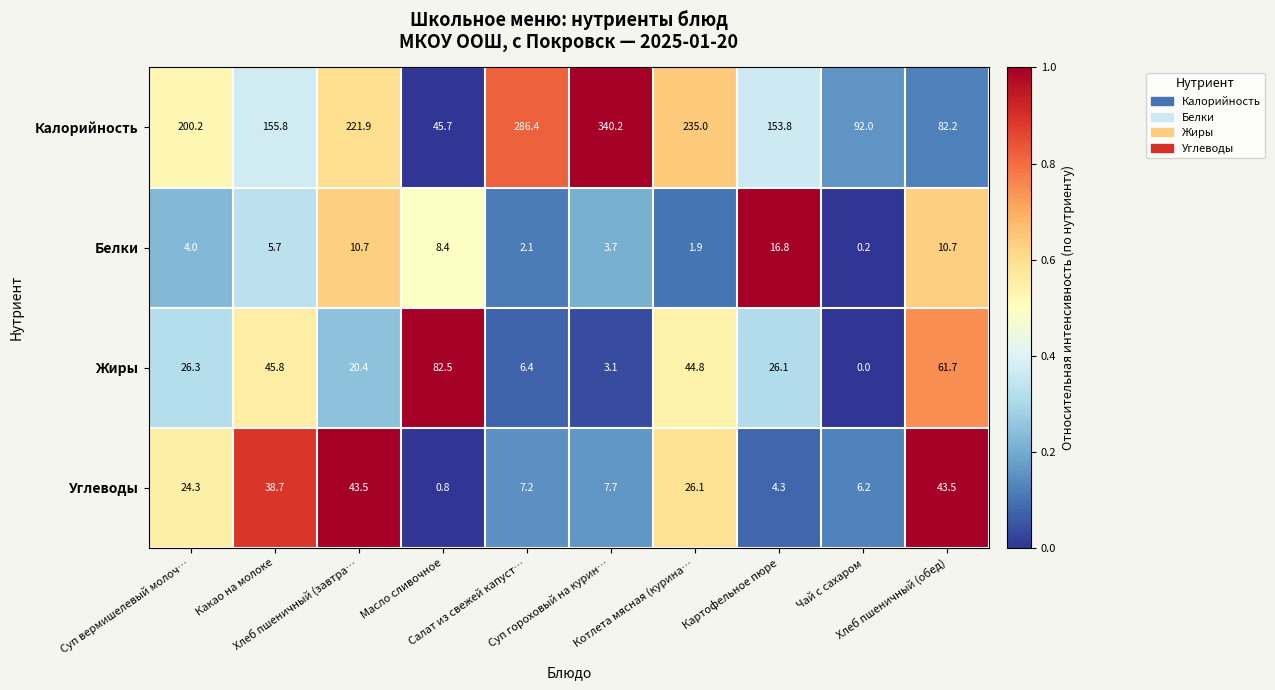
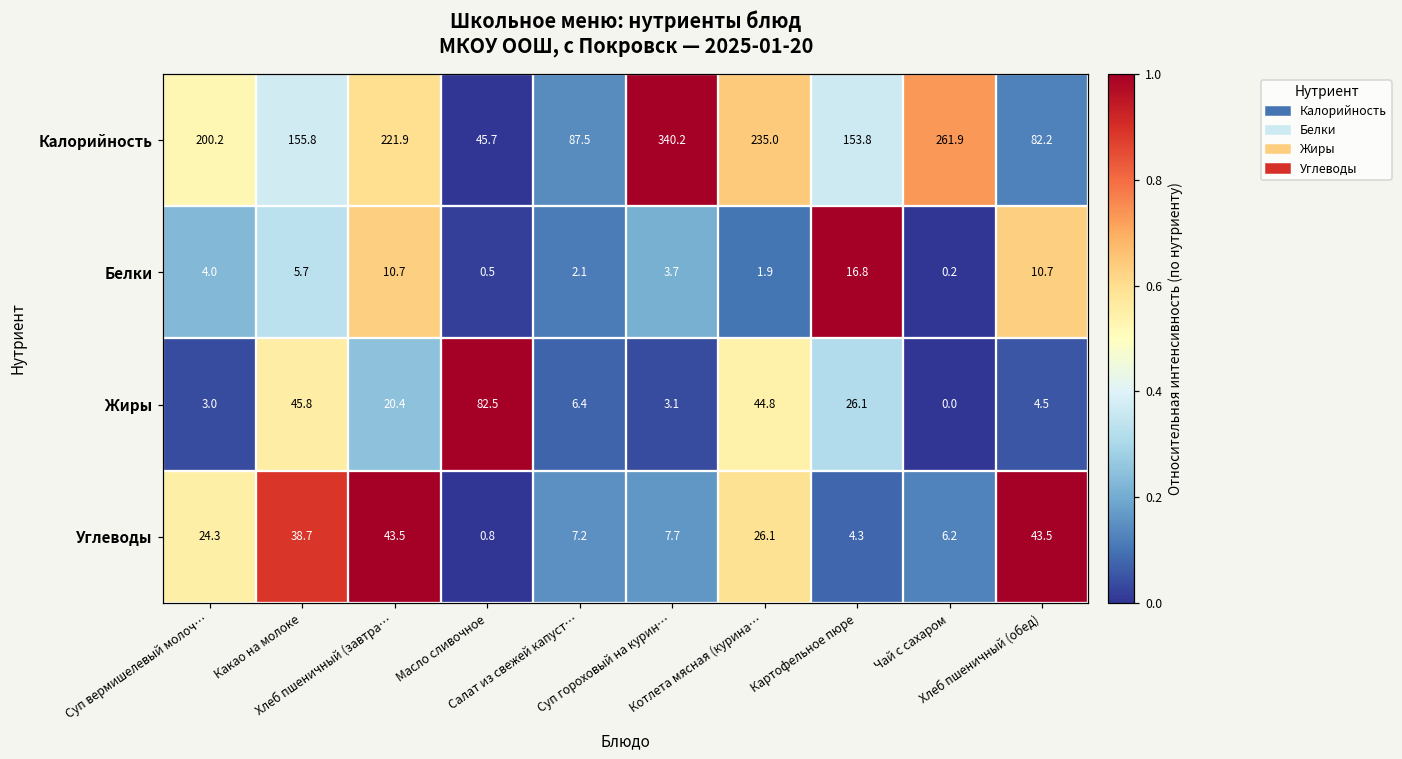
  {
    "Калорийность": {
      "Суп вермишелевый молоч…": 200.2,
      "Какао на молоке": 155.8,
      "Хлеб пшеничный (завтра…": 221.9,
      "Масло сливочное": 45.7,
-     "Салат из свежей капуст…": 286.4,
+     "Салат из свежей капуст…": 87.5,
      "Суп гороховый на курин…": 340.2,
      "Котлета мясная (курина…": 235.0,
      "Картофельное пюре": 153.8,
-     "Чай с сахаром": 92.0,
+     "Чай с сахаром": 261.9,
      "Хлеб пшеничный (обед)": 82.2
    },
    "Белки": {
      "Суп вермишелевый молоч…": 4.0,
      "Какао на молоке": 5.7,
      "Хлеб пшеничный (завтра…": 10.7,
-     "Масло сливочное": 8.4,
+     "Масло сливочное": 0.5,
      "Салат из свежей капуст…": 2.1,
      "Суп гороховый на курин…": 3.7,
      "Котлета мясная (курина…": 1.9,
      "Картофельное пюре": 16.8,
      "Чай с сахаром": 0.2,
      "Хлеб пшеничный (обед)": 10.7
    },
    "Жиры": {
-     "Суп вермишелевый молоч…": 26.3,
+     "Суп вермишелевый молоч…": 3.0,
      "Какао на молоке": 45.8,
      "Хлеб пшеничный (завтра…": 20.4,
      "Масло сливочное": 82.5,
      "Салат из свежей капуст…": 6.4,
      "Суп гороховый на курин…": 3.1,
      "Котлета мясная (курина…": 44.8,
      "Картофельное пюре": 26.1,
      "Чай с сахаром": 0.0,
-     "Хлеб пшеничный (обед)": 61.7
+     "Хлеб пшеничный (обед)": 4.5
    },
    "Углеводы": {
      "Суп вермишелевый молоч…": 24.3,
      "Какао на молоке": 38.7,
      "Хлеб пшеничный (завтра…": 43.5,
      "Масло сливочное": 0.8,
      "Салат из свежей капуст…": 7.2,
      "Суп гороховый на курин…": 7.7,
      "Котлета мясная (курина…": 26.1,
      "Картофельное пюре": 4.3,
      "Чай с сахаром": 6.2,
      "Хлеб пшеничный (обед)": 43.5
    }
  }
